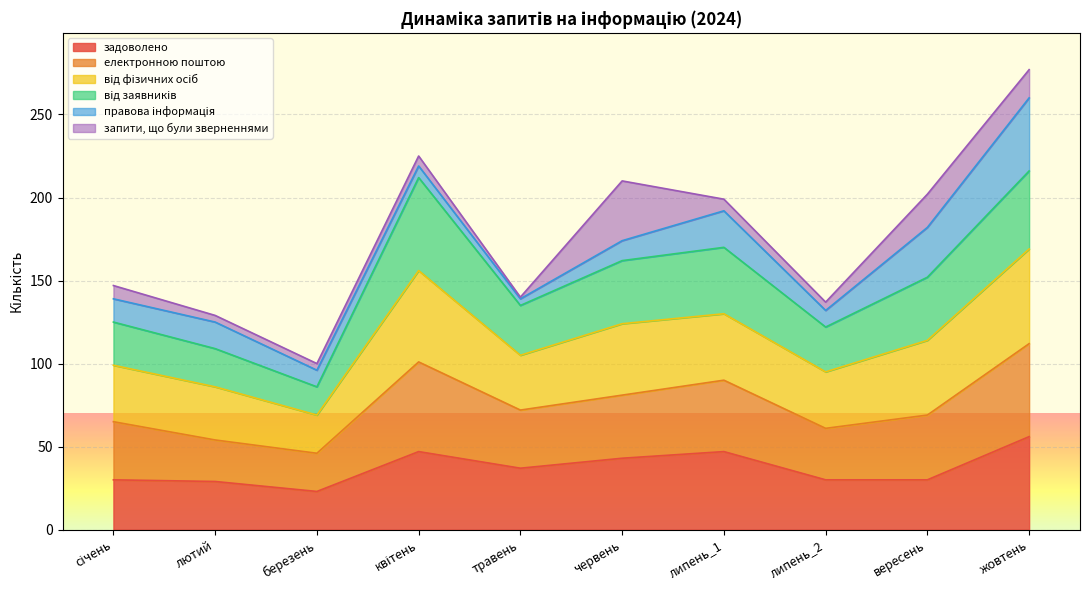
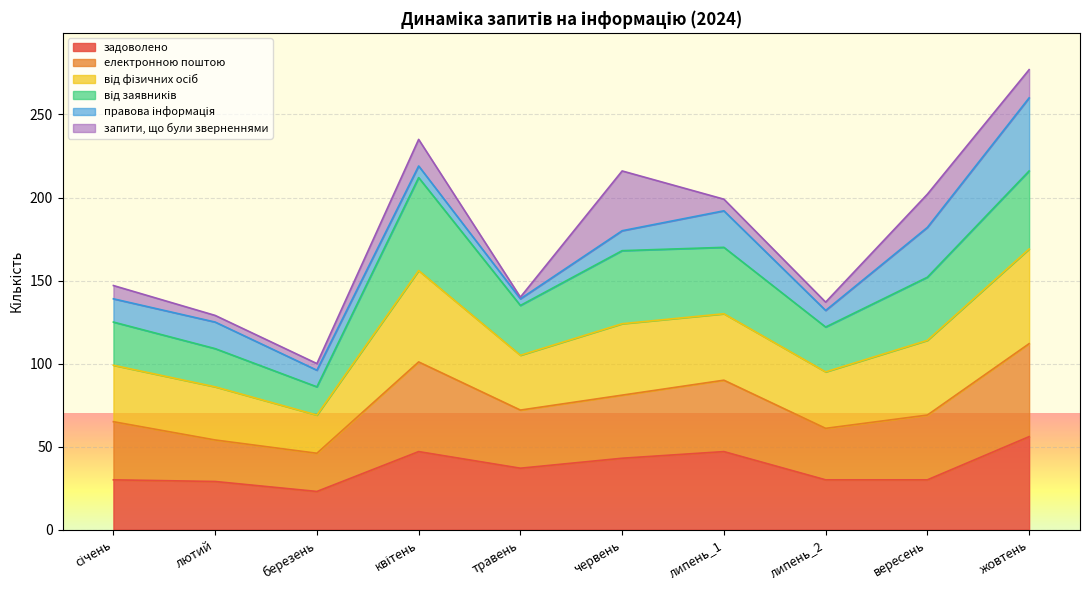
  {
    "від фізичних осіб": {
      "січень": 34,
      "лютий": 32,
      "березень": 23,
      "квітень": 55,
      "травень": 33,
      "червень": 43,
      "липень_1": 40,
      "липень_2": 34,
      "вересень": 45,
      "жовтень": 57
    },
    "від заявників": {
      "січень": 26,
      "лютий": 23,
      "березень": 17,
      "квітень": 56,
      "травень": 30,
-     "червень": 38,
+     "червень": 44,
      "липень_1": 40,
      "липень_2": 27,
      "вересень": 38,
      "жовтень": 47
    },
    "правова інформація": {
      "січень": 14,
      "лютий": 16,
      "березень": 10,
      "квітень": 7,
      "червень": 12,
      "липень_1": 22,
      "липень_2": 10,
      "вересень": 30,
      "жовтень": 44
    },
    "запити, що були зверненнями": {
      "січень": 8,
      "лютий": 4,
      "березень": 4,
-     "квітень": 6,
+     "квітень": 16,
      "червень": 36,
      "липень_1": 7,
      "липень_2": 5,
      "вересень": 20,
      "жовтень": 17
    }
  }
